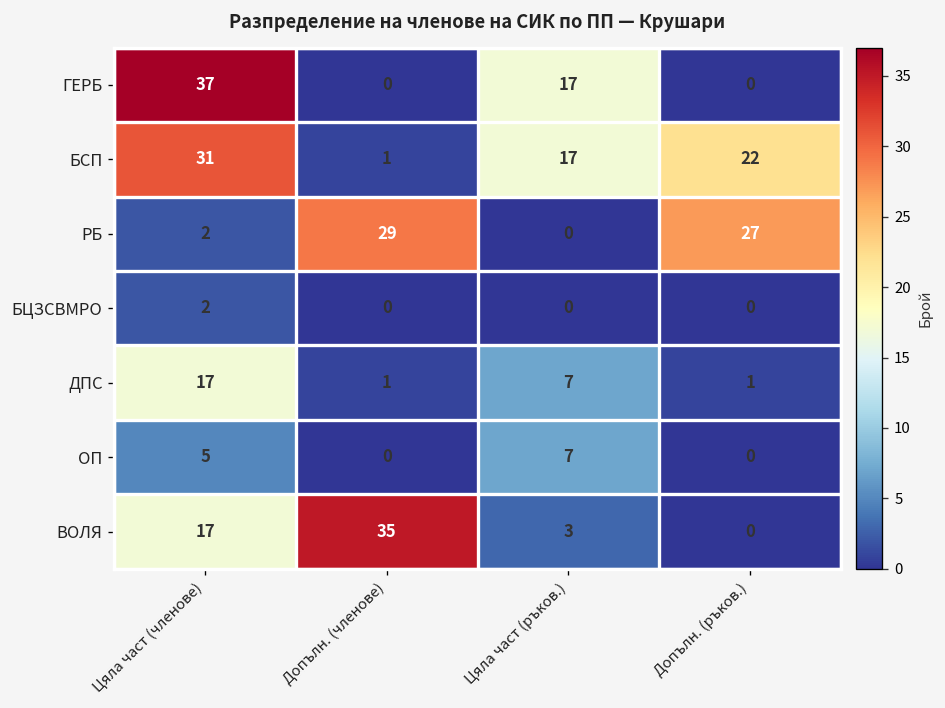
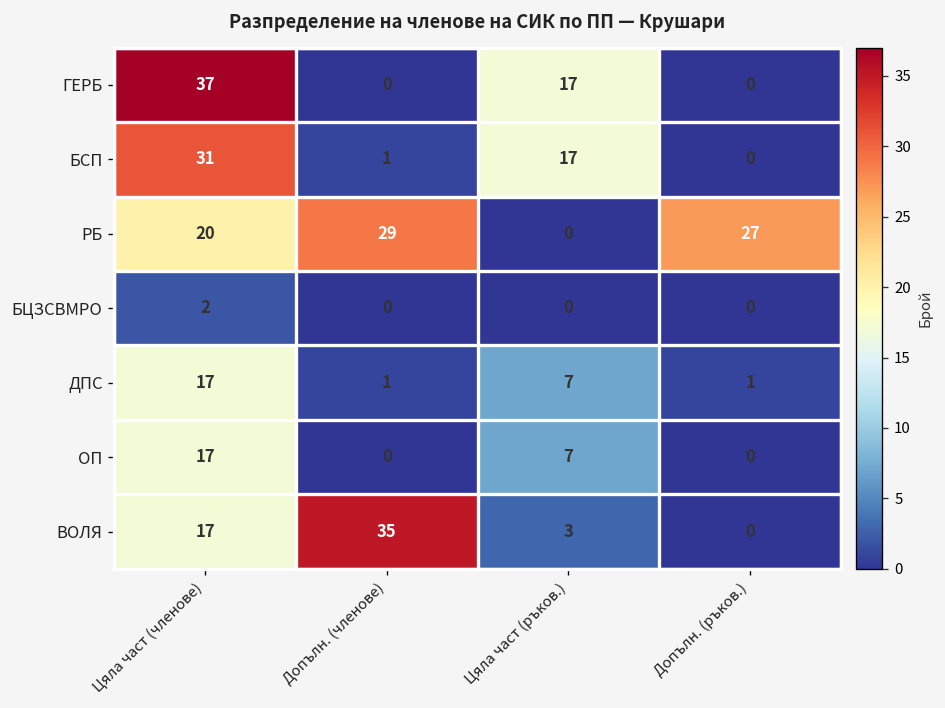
  {
    "ГЕРБ": {
      "Цяла част (членове)": 37,
      "Допълн. (членове)": 0,
      "Цяла част (ръков.)": 17,
      "Допълн. (ръков.)": 0
    },
    "БСП": {
      "Цяла част (членове)": 31,
      "Допълн. (членове)": 1,
      "Цяла част (ръков.)": 17,
-     "Допълн. (ръков.)": 22
+     "Допълн. (ръков.)": 0
    },
    "РБ": {
-     "Цяла част (членове)": 2,
+     "Цяла част (членове)": 20,
      "Допълн. (членове)": 29,
      "Цяла част (ръков.)": 0,
      "Допълн. (ръков.)": 27
    },
    "БЦЗСВМРО": {
      "Цяла част (членове)": 2,
      "Допълн. (членове)": 0,
      "Цяла част (ръков.)": 0,
      "Допълн. (ръков.)": 0
    },
    "ДПС": {
      "Цяла част (членове)": 17,
      "Допълн. (членове)": 1,
      "Цяла част (ръков.)": 7,
      "Допълн. (ръков.)": 1
    },
    "ОП": {
-     "Цяла част (членове)": 5,
+     "Цяла част (членове)": 17,
      "Допълн. (членове)": 0,
      "Цяла част (ръков.)": 7,
      "Допълн. (ръков.)": 0
    },
    "ВОЛЯ": {
      "Цяла част (членове)": 17,
      "Допълн. (членове)": 35,
      "Цяла част (ръков.)": 3,
      "Допълн. (ръков.)": 0
    }
  }
